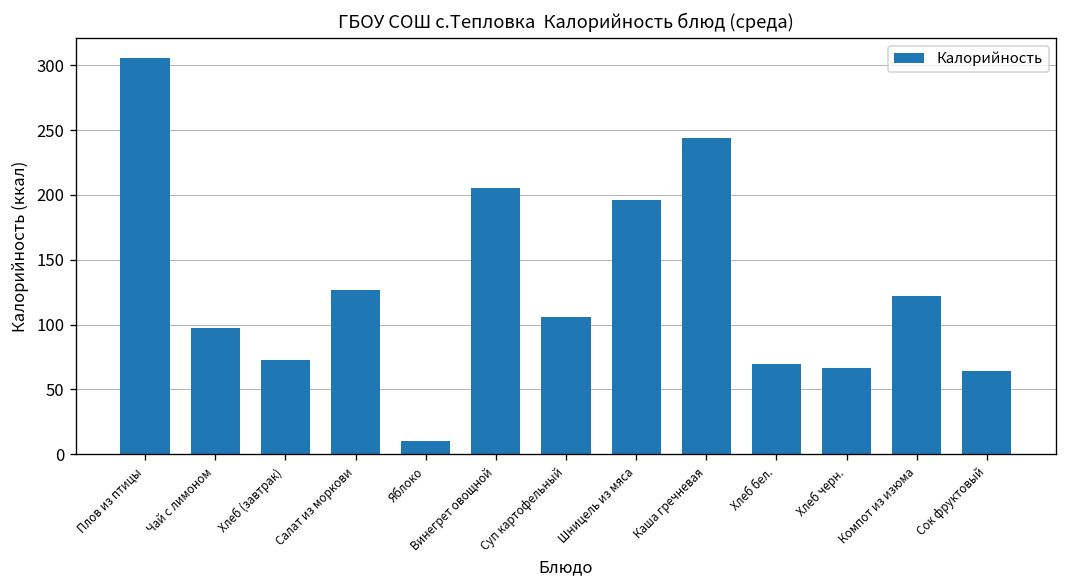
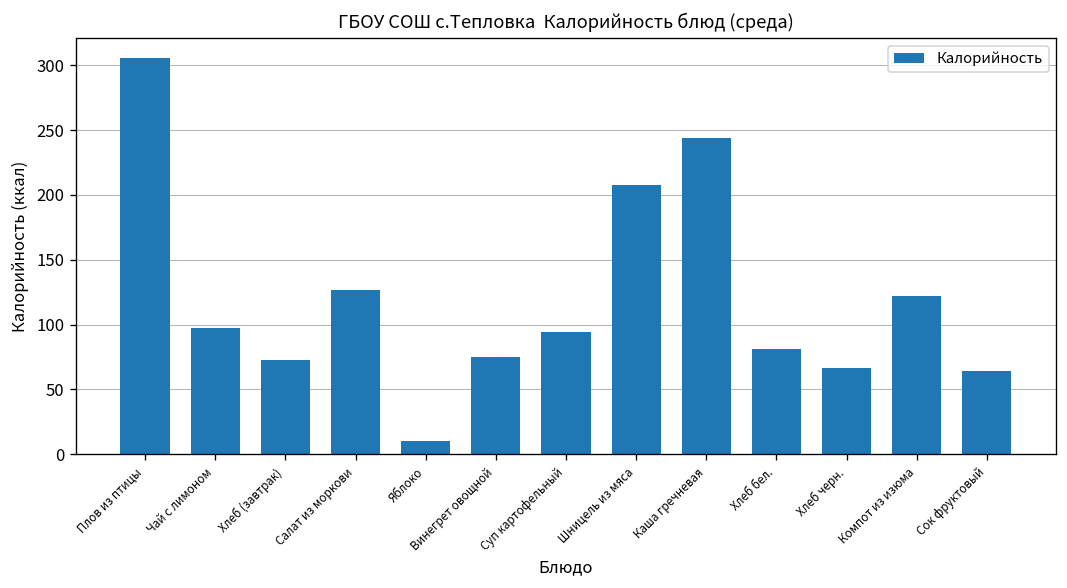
  {
    "Плов из птицы": 305,
    "Чай с лимоном": 97,
    "Хлеб (завтрак)": 73,
    "Салат из моркови": 127,
    "Яблоко": 10,
-   "Винегрет овощной": 205,
-   "Суп картофельный": 106,
-   "Шницель из мяса": 196,
+   "Винегрет овощной": 75,
+   "Суп картофельный": 95,
+   "Шницель из мяса": 208,
    "Каша гречневая": 244,
-   "Хлеб бел.": 70,
+   "Хлеб бел.": 81,
    "Хлеб черн.": 67,
    "Компот из изюма": 122,
    "Сок фруктовый": 64
  }
